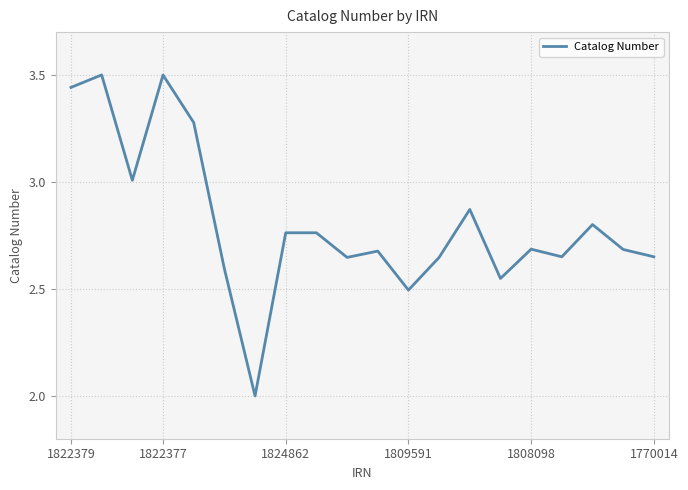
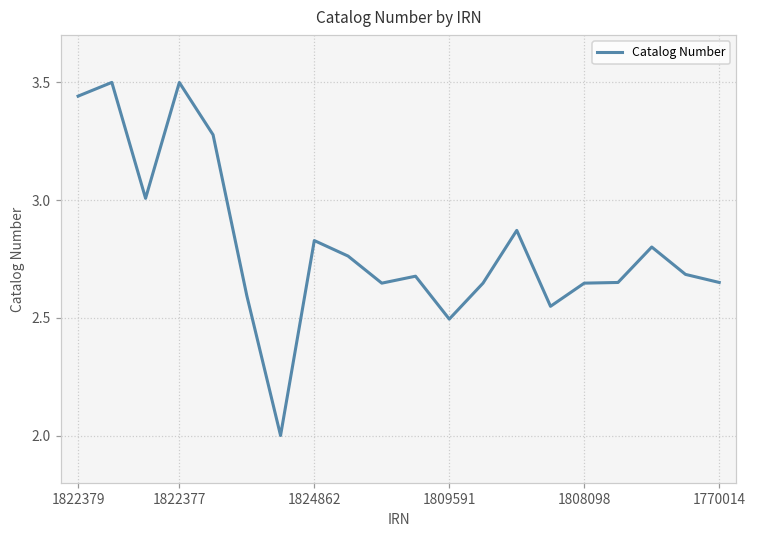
  {
    "1822379": 3.44,
    "1822377": 3.50,
-   "1824862": 2.76,
+   "1824862": 2.83,
    "1809591": 2.49,
-   "1808098": 2.69,
+   "1808098": 2.65,
    "1770014": 2.65
  }
